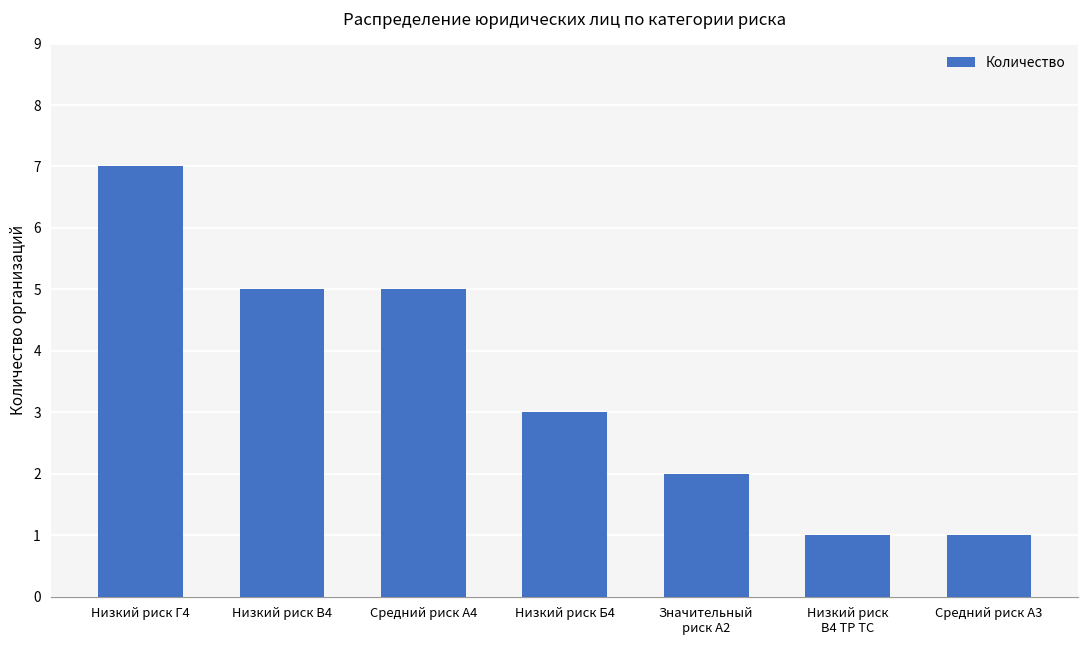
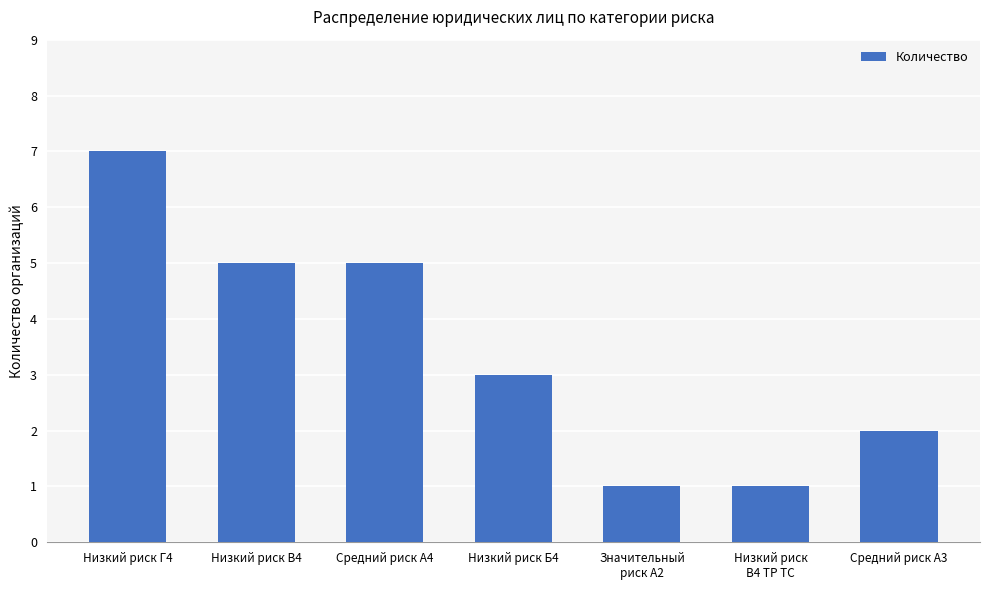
  {
    "Низкий риск Г4": 7,
    "Низкий риск В4": 5,
    "Средний риск А4": 5,
    "Низкий риск Б4": 3,
-   "Значительный риск А2": 2,
+   "Значительный риск А2": 1,
    "Низкий риск В4 ТР ТС": 1,
-   "Средний риск А3": 1
+   "Средний риск А3": 2
  }
